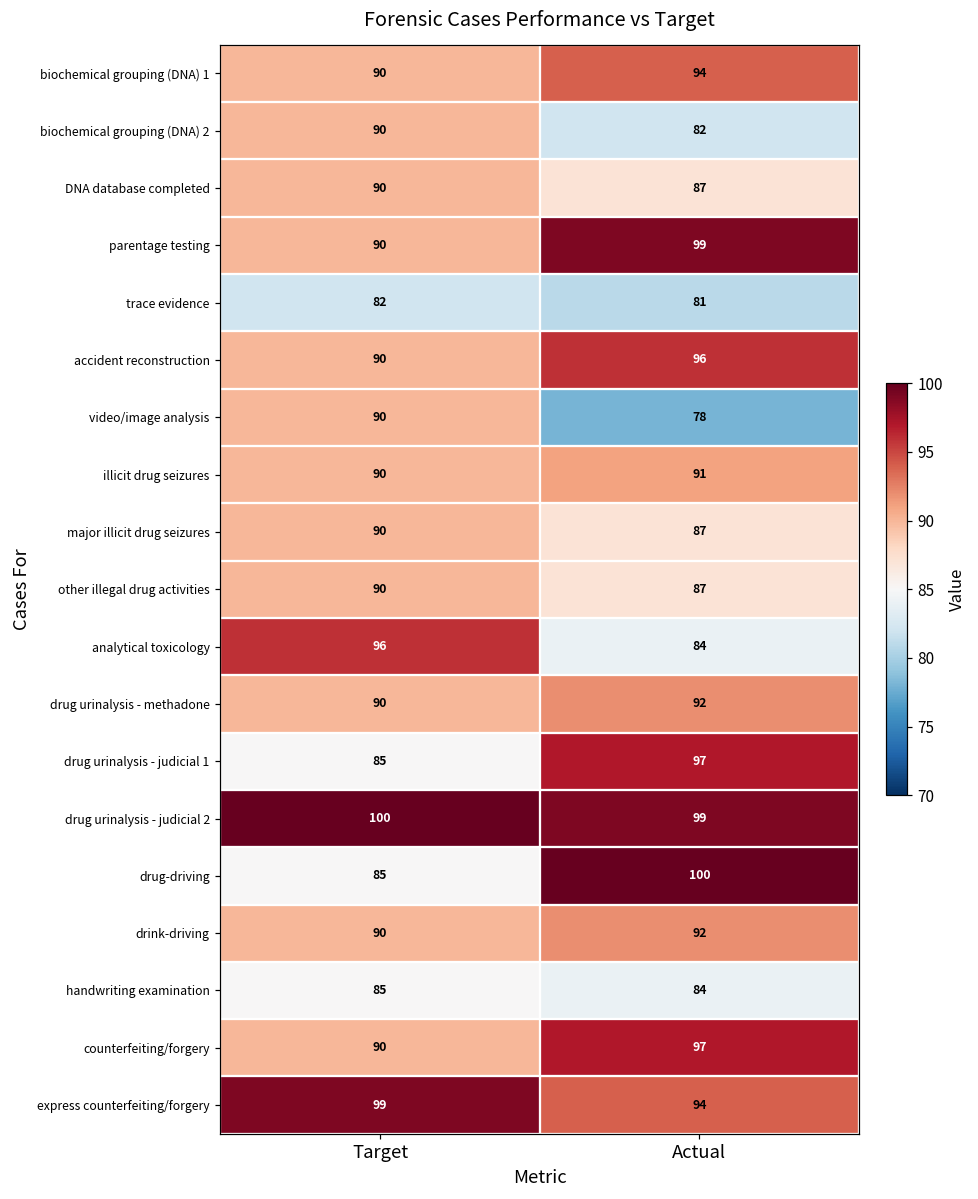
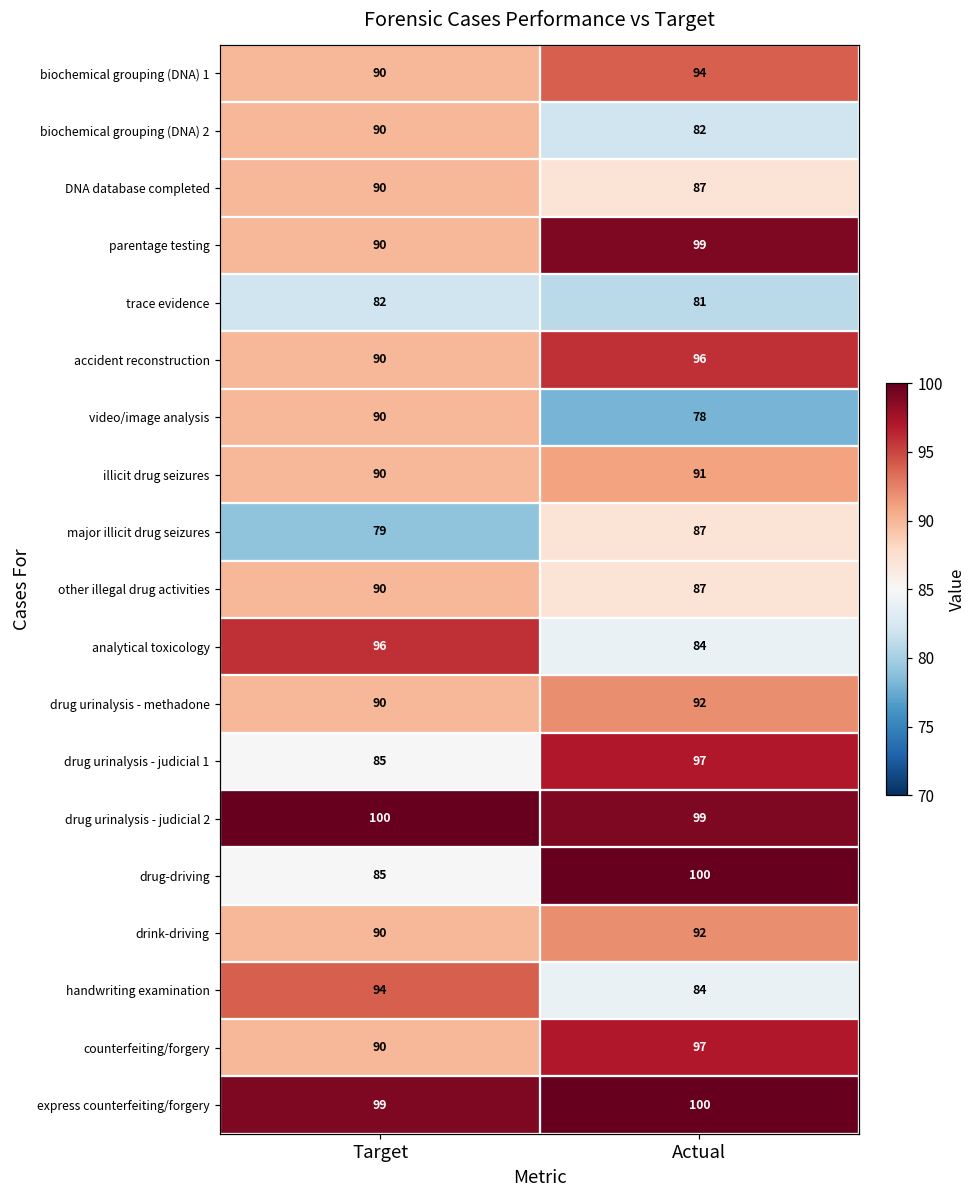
  {
    "biochemical grouping (DNA) 1": {
      "Target": 90,
      "Actual": 94
    },
    "biochemical grouping (DNA) 2": {
      "Target": 90,
      "Actual": 82
    },
    "DNA database completed": {
      "Target": 90,
      "Actual": 87
    },
    "parentage testing": {
      "Target": 90,
      "Actual": 99
    },
    "trace evidence": {
      "Target": 82,
      "Actual": 81
    },
    "accident reconstruction": {
      "Target": 90,
      "Actual": 96
    },
    "video/image analysis": {
      "Target": 90,
      "Actual": 78
    },
    "illicit drug seizures": {
      "Target": 90,
      "Actual": 91
    },
    "major illicit drug seizures": {
-     "Target": 90,
+     "Target": 79,
      "Actual": 87
    },
    "other illegal drug activities": {
      "Target": 90,
      "Actual": 87
    },
    "analytical toxicology": {
      "Target": 96,
      "Actual": 84
    },
    "drug urinalysis - methadone": {
      "Target": 90,
      "Actual": 92
    },
    "drug urinalysis - judicial 1": {
      "Target": 85,
      "Actual": 97
    },
    "drug urinalysis - judicial 2": {
      "Target": 100,
      "Actual": 99
    },
    "drug-driving": {
      "Target": 85,
      "Actual": 100
    },
    "drink-driving": {
      "Target": 90,
      "Actual": 92
    },
    "handwriting examination": {
-     "Target": 85,
+     "Target": 94,
      "Actual": 84
    },
    "counterfeiting/forgery": {
      "Target": 90,
      "Actual": 97
    },
    "express counterfeiting/forgery": {
      "Target": 99,
-     "Actual": 94
+     "Actual": 100
    }
  }
